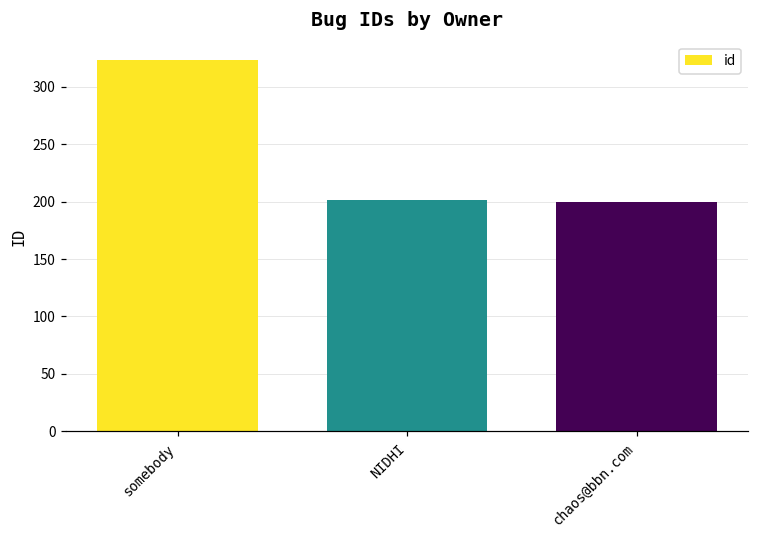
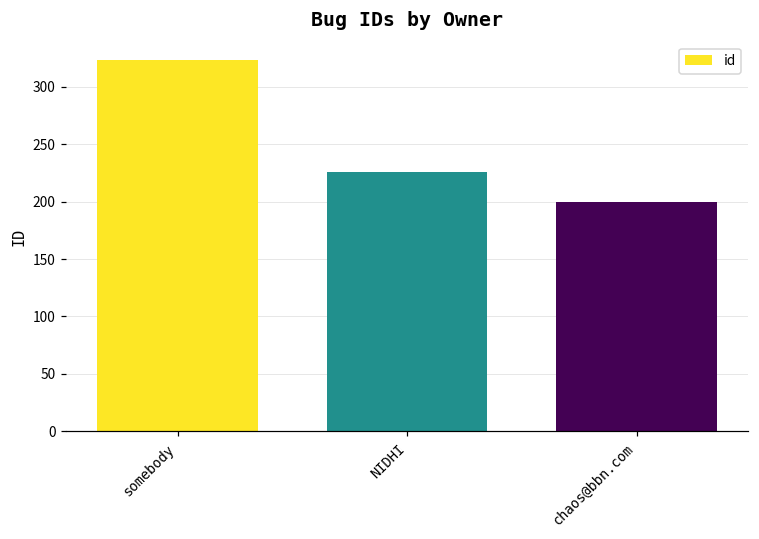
  {
    "somebody": 323,
-   "NIDHI": 201,
+   "NIDHI": 226,
    "chaos@bbn.com": 200
  }
